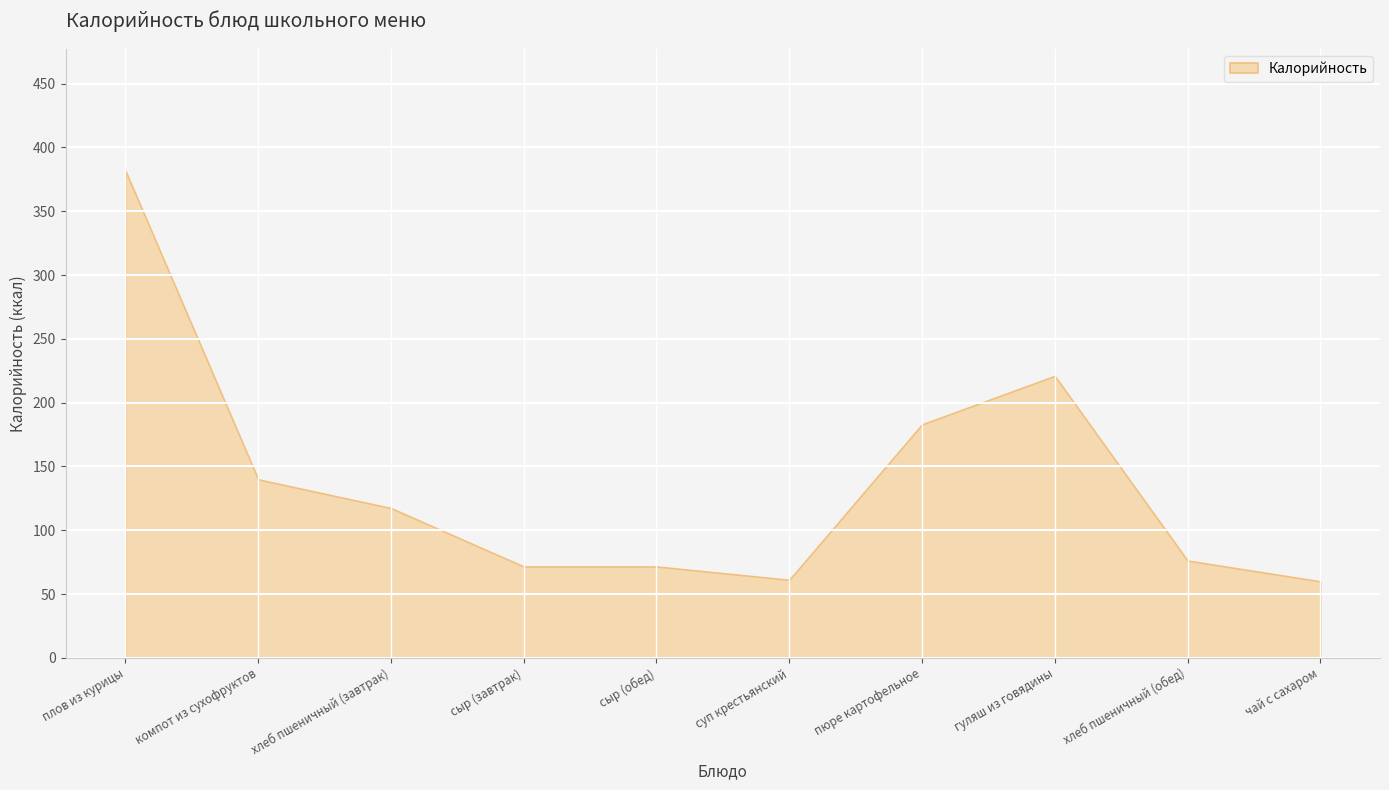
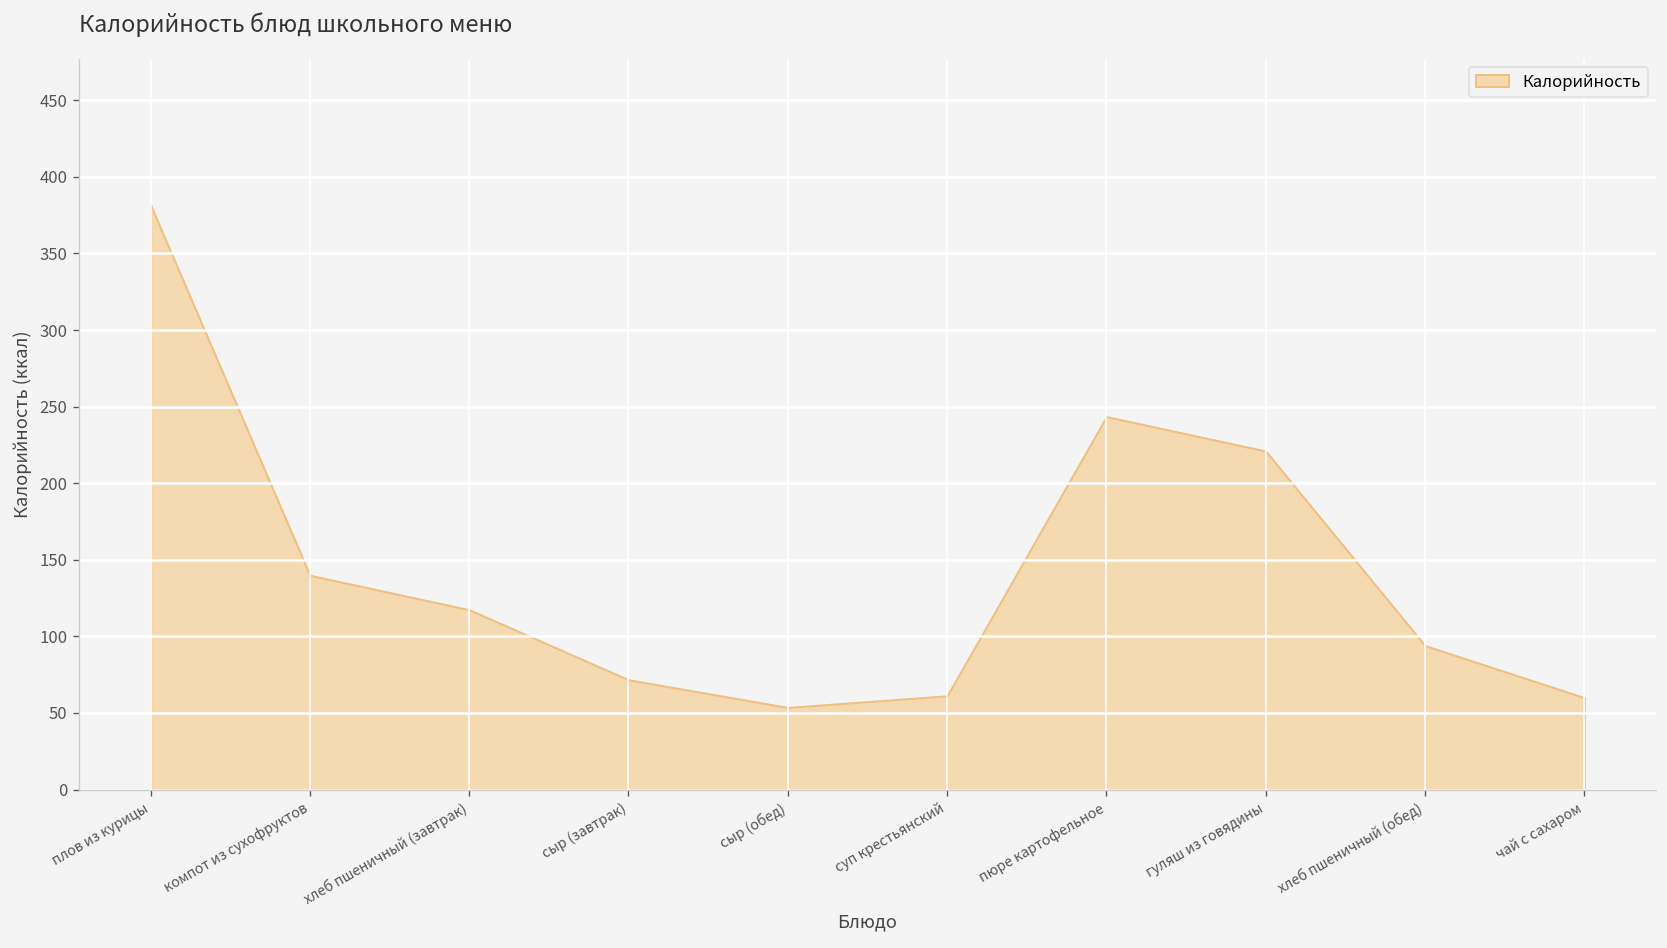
  {
    "плов из курицы": 382,
    "компот из сухофруктов": 140,
    "хлеб пшеничный (завтрак)": 117,
    "сыр (завтрак)": 72,
-   "сыр (обед)": 72,
+   "сыр (обед)": 54,
    "суп крестьянский": 61,
-   "пюре картофельное": 183,
+   "пюре картофельное": 244,
    "гуляш из говядины": 221,
-   "хлеб пшеничный (обед)": 76,
+   "хлеб пшеничный (обед)": 94,
    "чай с сахаром": 60
  }
